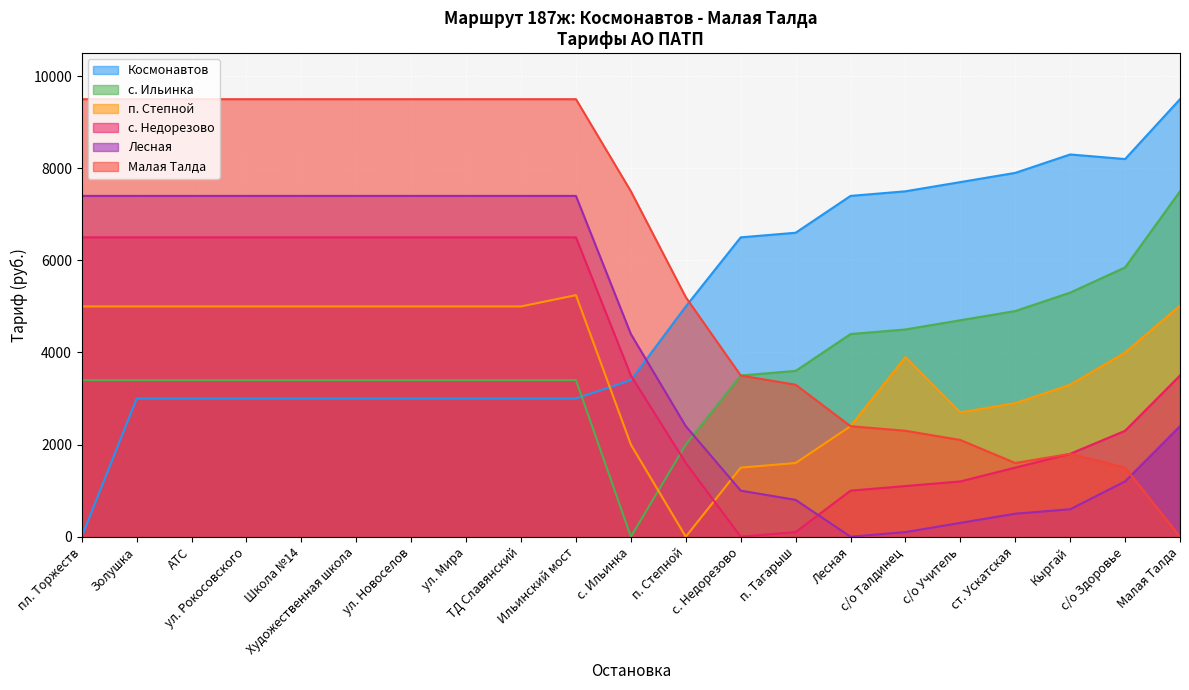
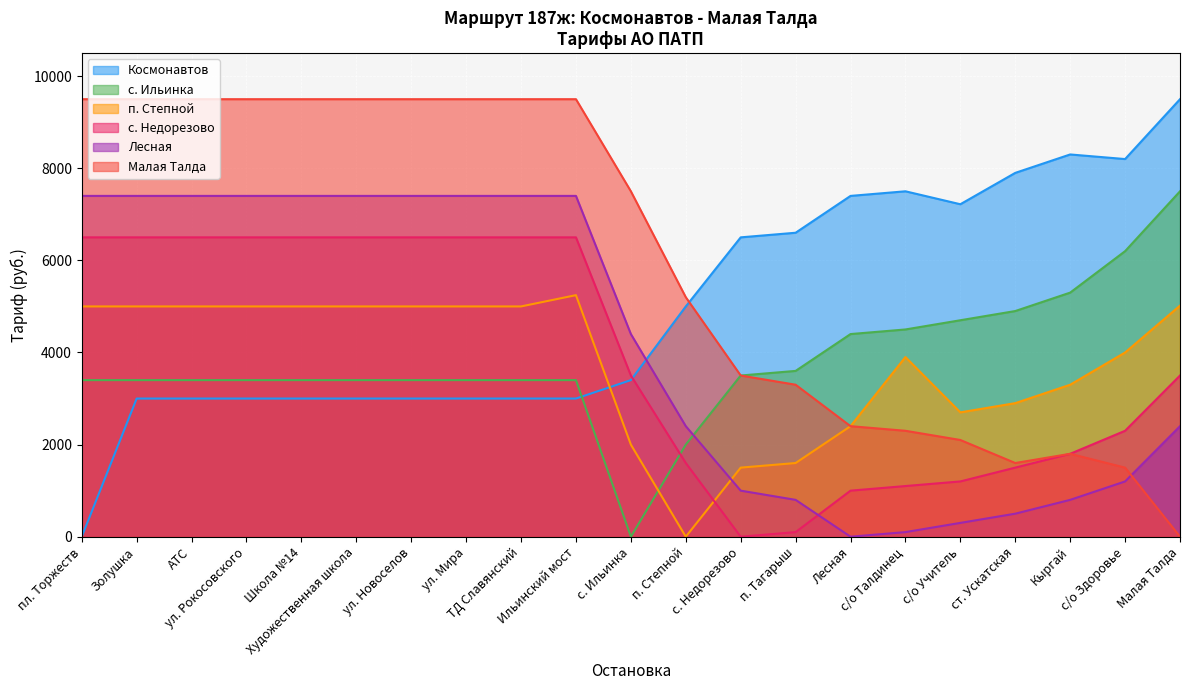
  {
    "Космонавтов": {
      "пл. Торжеств": 0,
      "Золушка": 3000,
      "АТС": 3000,
      "ул. Рокосовского": 3000,
      "Школа №14": 3000,
      "Художественная школа": 3000,
      "ул. Новоселов": 3000,
      "ул. Мира": 3000,
      "ТД Славянский": 3000,
      "Ильинский мост": 3000,
      "с. Ильинка": 3400,
      "п. Степной": 5000,
      "с. Недорезово": 6500,
      "п. Тагарыш": 6600,
      "Лесная": 7400,
      "с/о Талдинец": 7500,
-     "с/о Учитель": 7700,
+     "с/о Учитель": 7200,
      "ст. Ускатская": 7900,
      "Кыргай": 8300,
      "с/о Здоровье": 8200,
      "Малая Талда": 9500
    },
    "с. Ильинка": {
      "пл. Торжеств": 3400,
      "Золушка": 3400,
      "АТС": 3400,
      "ул. Рокосовского": 3400,
      "Школа №14": 3400,
      "Художественная школа": 3400,
      "ул. Новоселов": 3400,
      "ул. Мира": 3400,
      "ТД Славянский": 3400,
      "Ильинский мост": 3400,
      "с. Ильинка": 0,
      "п. Степной": 2000,
      "п. Тагарыш": 3600,
      "Лесная": 4400,
      "с/о Талдинец": 4500,
      "с/о Учитель": 4700,
      "ст. Ускатская": 4900,
      "Кыргай": 5300,
-     "с/о Здоровье": 5800,
+     "с/о Здоровье": 6200,
      "Малая Талда": 7500
    },
    "п. Степной": {
      "пл. Торжеств": 5000,
      "Золушка": 5000,
      "АТС": 5000,
      "ул. Рокосовского": 5000,
      "Школа №14": 5000,
      "Художественная школа": 5000,
      "ул. Новоселов": 5000,
      "ул. Мира": 5000,
      "ТД Славянский": 5000,
      "Ильинский мост": 5200,
      "с. Ильинка": 2000,
      "п. Степной": 0,
      "с. Недорезово": 1500,
      "п. Тагарыш": 1600,
      "с/о Талдинец": 3900,
      "с/о Учитель": 2700,
      "ст. Ускатская": 2900,
      "Кыргай": 3300,
      "с/о Здоровье": 4000,
      "Малая Талда": 5000
    },
    "Лесная": {
      "пл. Торжеств": 7400,
      "Золушка": 7400,
      "АТС": 7400,
      "ул. Рокосовского": 7400,
      "Школа №14": 7400,
      "Художественная школа": 7400,
      "ул. Новоселов": 7400,
      "ул. Мира": 7400,
      "ТД Славянский": 7400,
      "Ильинский мост": 7400,
      "с. Ильинка": 4400,
      "п. Степной": 2400,
      "с. Недорезово": 1000,
      "п. Тагарыш": 800,
      "Лесная": 0,
      "с/о Талдинец": 100,
      "с/о Учитель": 300,
      "ст. Ускатская": 500,
-     "Кыргай": 600,
+     "Кыргай": 800,
      "с/о Здоровье": 1200,
      "Малая Талда": 2400
    }
  }
